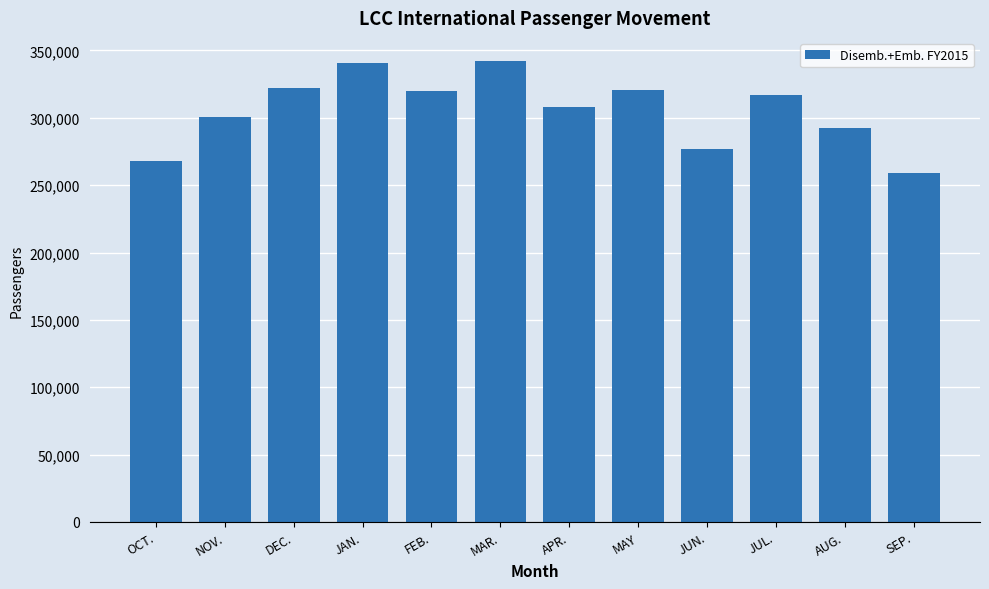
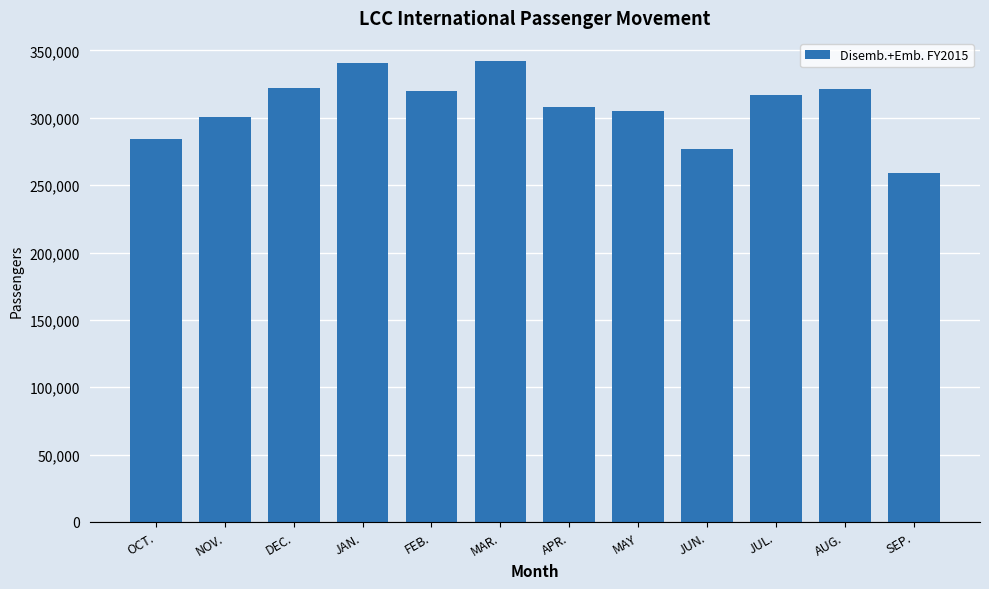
  {
-   "OCT.": "268,000",
+   "OCT.": "284,000",
    "NOV.": "301,000",
    "DEC.": "322,000",
    "JAN.": "341,000",
    "FEB.": "320,000",
    "MAR.": "342,000",
    "APR.": "308,000",
-   "MAY": "321,000",
+   "MAY": "305,000",
    "JUN.": "277,000",
    "JUL.": "317,000",
-   "AUG.": "292,000",
+   "AUG.": "321,000",
    "SEP.": "259,000"
  }
